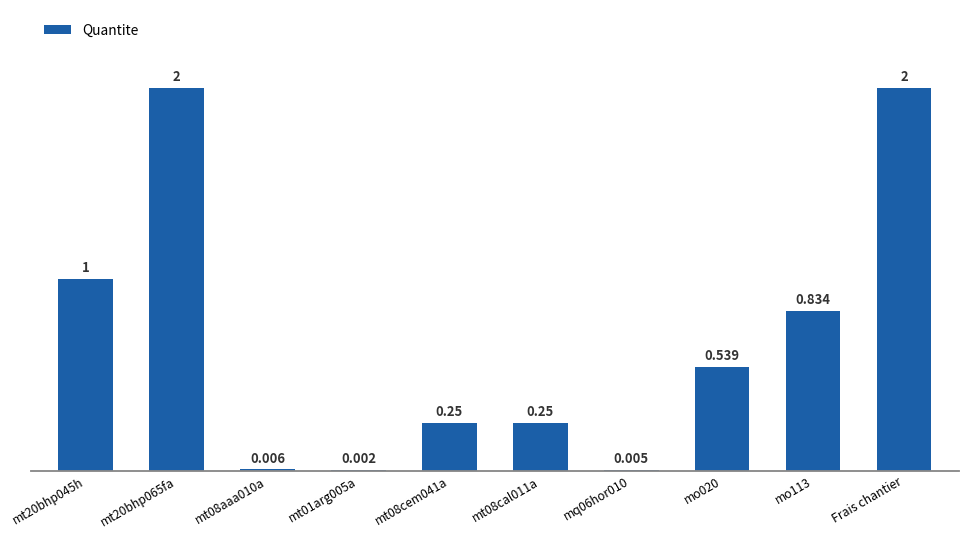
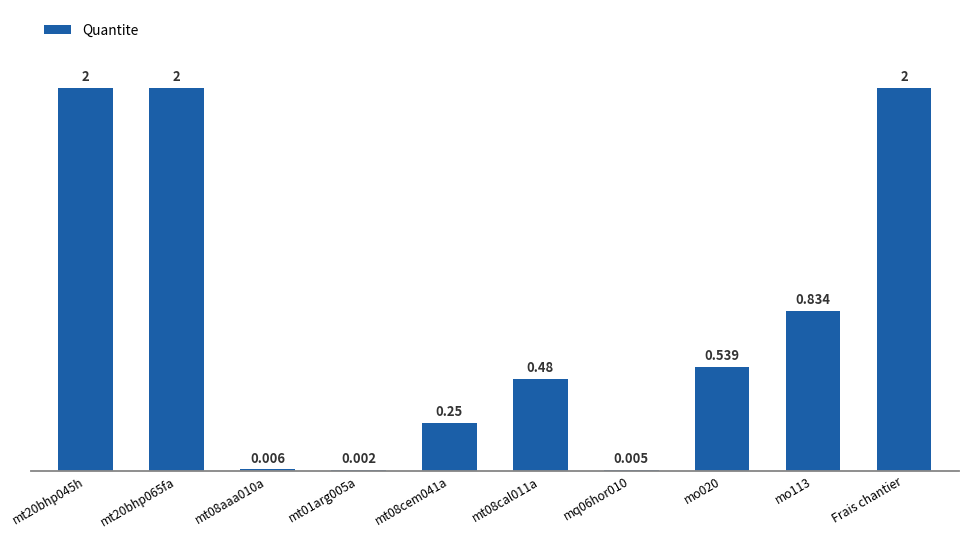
  {
-   "mt20bhp045h": 1,
+   "mt20bhp045h": 2,
    "mt20bhp065fa": 2,
    "mt08aaa010a": 0.006,
    "mt01arg005a": 0.002,
    "mt08cem041a": 0.25,
-   "mt08cal011a": 0.25,
+   "mt08cal011a": 0.48,
    "mq06hor010": 0.005,
    "mo020": 0.539,
    "mo113": 0.834,
    "Frais chantier": 2
  }
